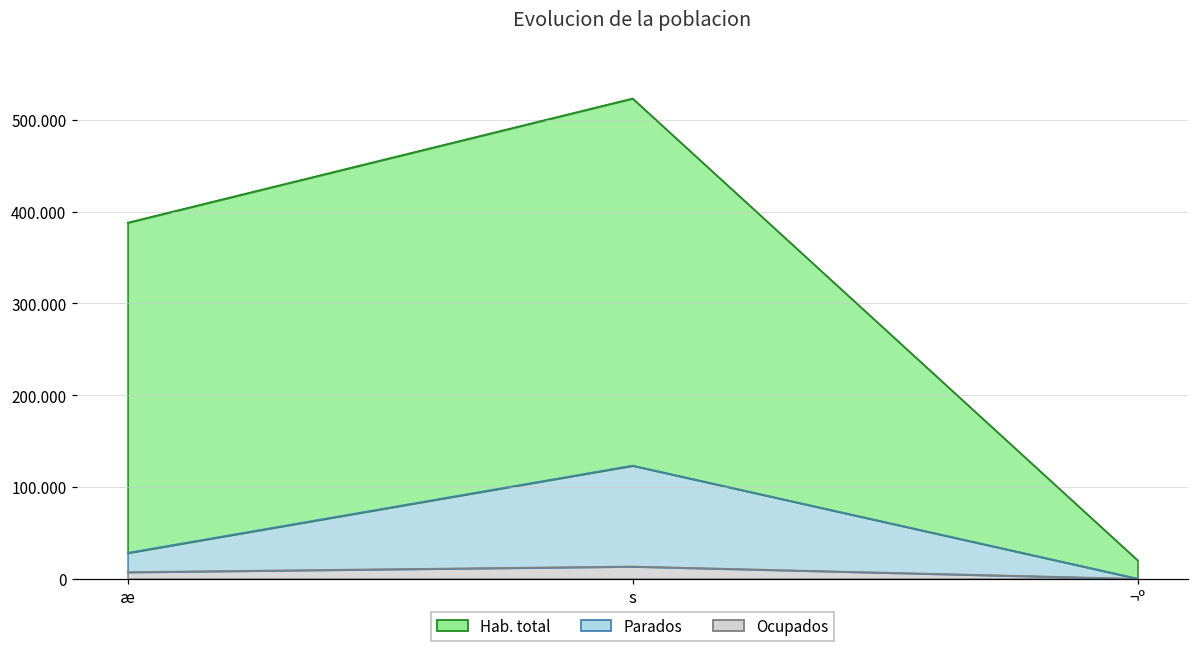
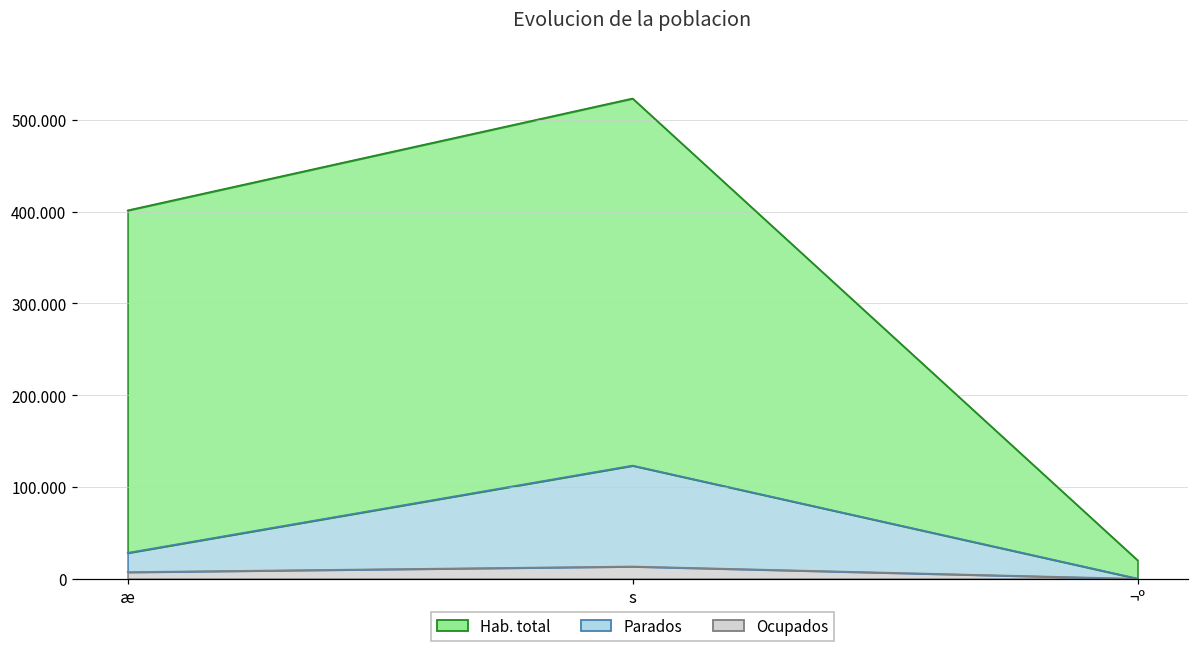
  {
    "Hab. total": {
-     "æ": 360,
+     "æ": 370,
      "s": 400,
      "¬º": 20
    }
  }
